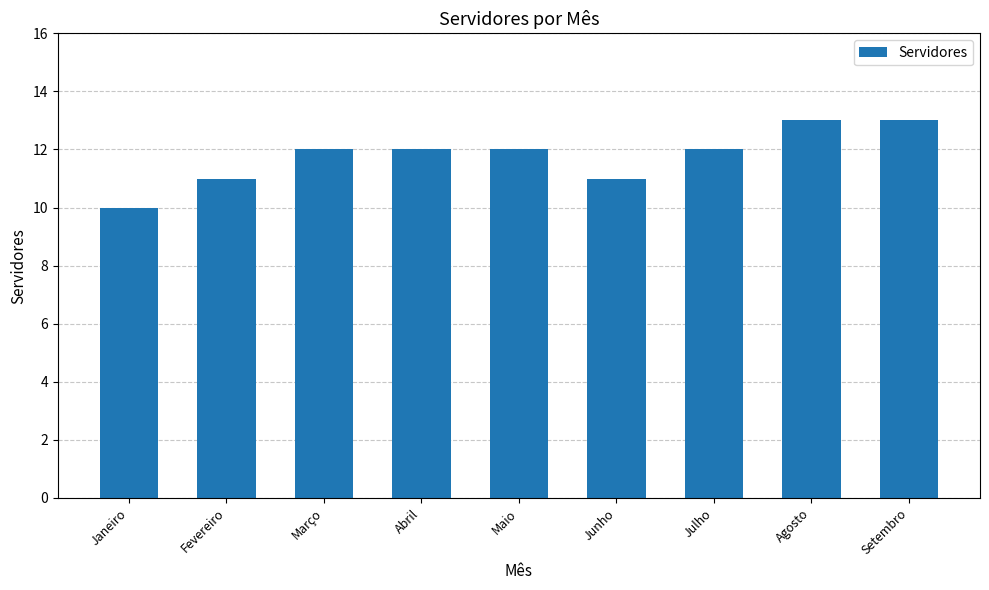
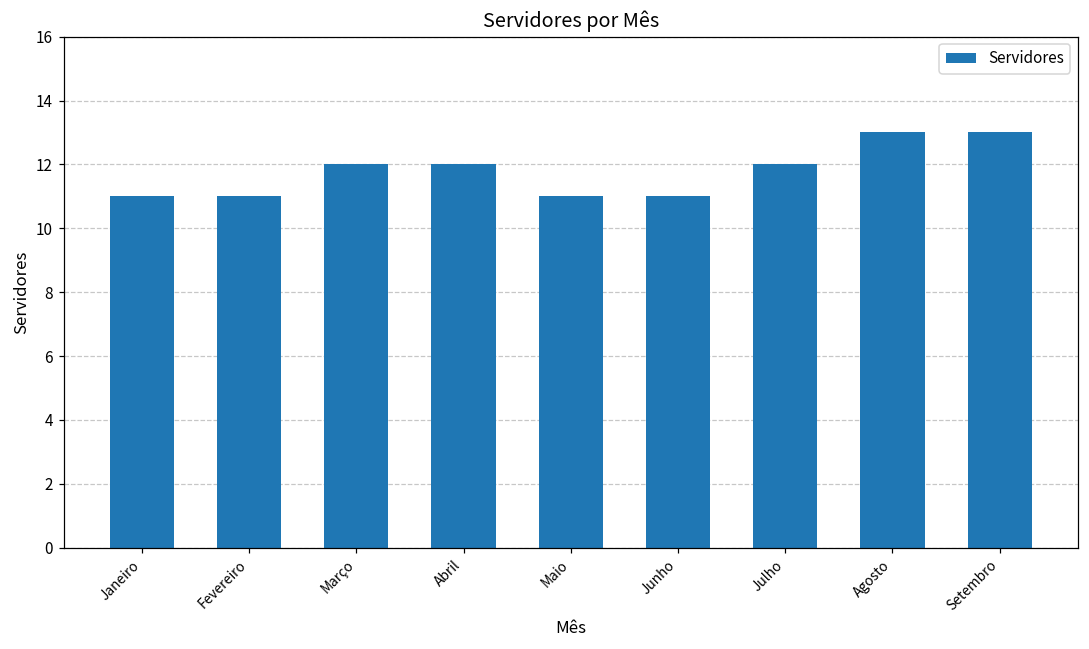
  {
-   "Janeiro": 10,
+   "Janeiro": 11,
    "Fevereiro": 11,
    "Março": 12,
    "Abril": 12,
-   "Maio": 12,
+   "Maio": 11,
    "Junho": 11,
    "Julho": 12,
    "Agosto": 13,
    "Setembro": 13
  }
